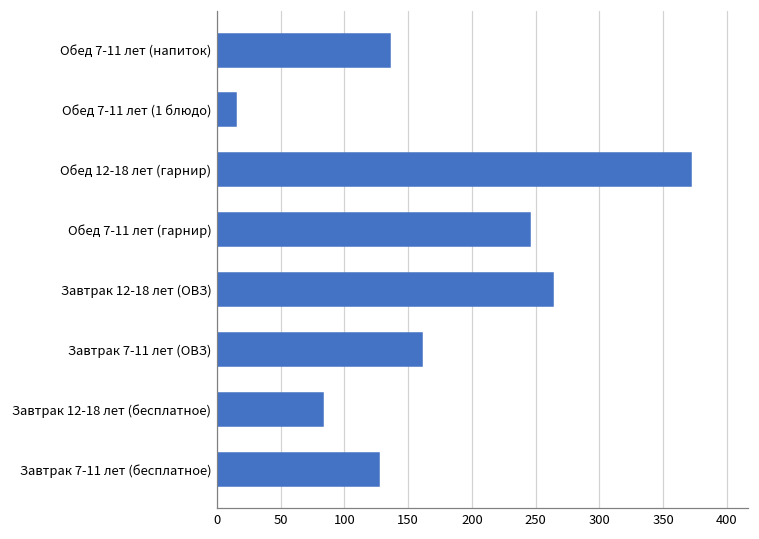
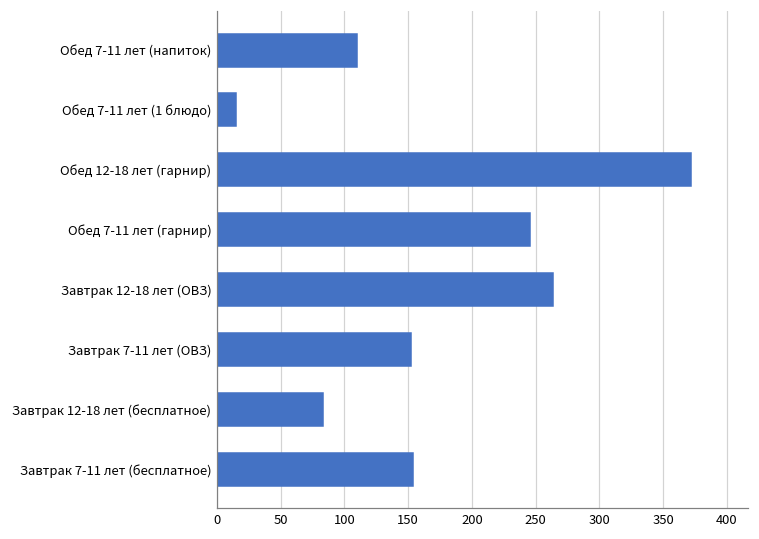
  {
-   "Обед 7-11 лет (напиток)": 136,
+   "Обед 7-11 лет (напиток)": 110,
    "Обед 7-11 лет (1 блюдо)": 15,
    "Обед 12-18 лет (гарнир)": 372,
    "Обед 7-11 лет (гарнир)": 246,
    "Завтрак 12-18 лет (ОВЗ)": 264,
-   "Завтрак 7-11 лет (ОВЗ)": 161,
+   "Завтрак 7-11 лет (ОВЗ)": 152,
    "Завтрак 12-18 лет (бесплатное)": 83,
-   "Завтрак 7-11 лет (бесплатное)": 127
+   "Завтрак 7-11 лет (бесплатное)": 154
  }
